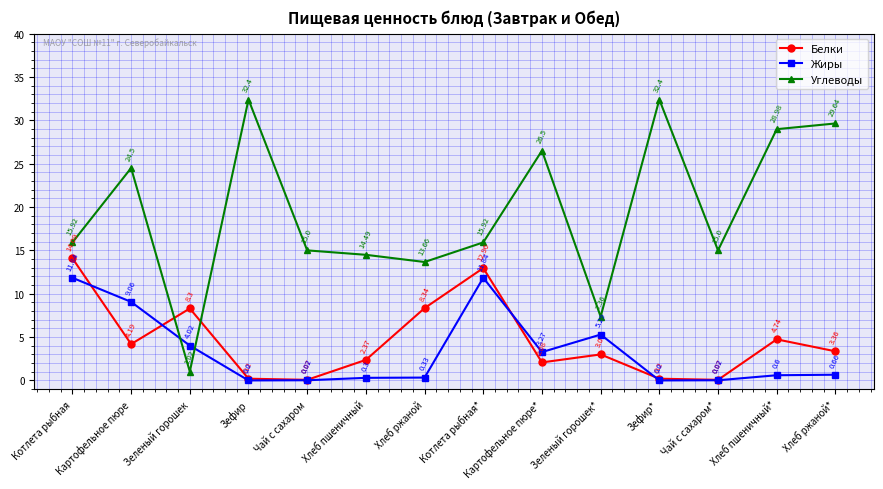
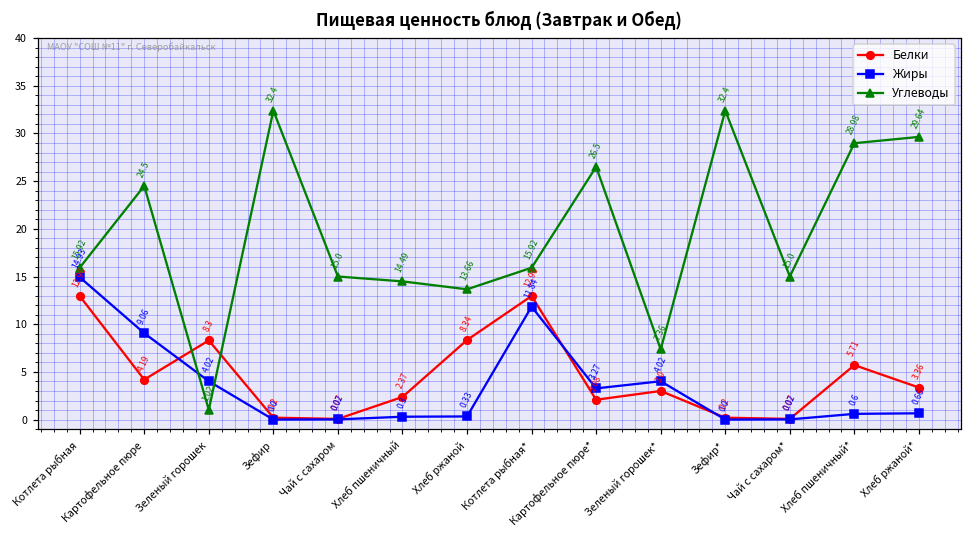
  {
    "Белки": {
-     "Котлета рыбная": 14.09,
+     "Котлета рыбная": 12.96,
      "Картофельное пюре": 4.19,
      "Зеленый горошек": 8.3,
      "Хлеб пшеничный": 2.37,
      "Хлеб ржаной": 8.34,
-     "Хлеб пшеничный*": 4.74,
+     "Хлеб пшеничный*": 5.71,
      "Хлеб ржаной*": 3.36
    },
    "Жиры": {
-     "Котлета рыбная": 11.84,
+     "Котлета рыбная": 14.93,
      "Картофельное пюре": 9.06,
      "Зеленый горошек": 4.02,
      "Хлеб ржаной": 0.33,
-     "Зеленый горошек*": 5.29,
+     "Зеленый горошек*": 4.02,
      "Хлеб пшеничный*": 0.6
    },
    "Углеводы": {
      "Картофельное пюре": 24.5,
      "Зеленый горошек": 1.02,
      "Зефир": 32.4,
      "Чай с сахаром": 15.0,
      "Хлеб пшеничный": 14.49,
      "Хлеб ржаной": 13.66,
      "Котлета рыбная*": 15.92,
      "Картофельное пюре*": 26.5,
      "Зеленый горошек*": 7.36,
      "Зефир*": 32.4,
      "Чай с сахаром*": 15.0,
      "Хлеб пшеничный*": 28.98,
      "Хлеб ржаной*": 29.64
    }
  }
